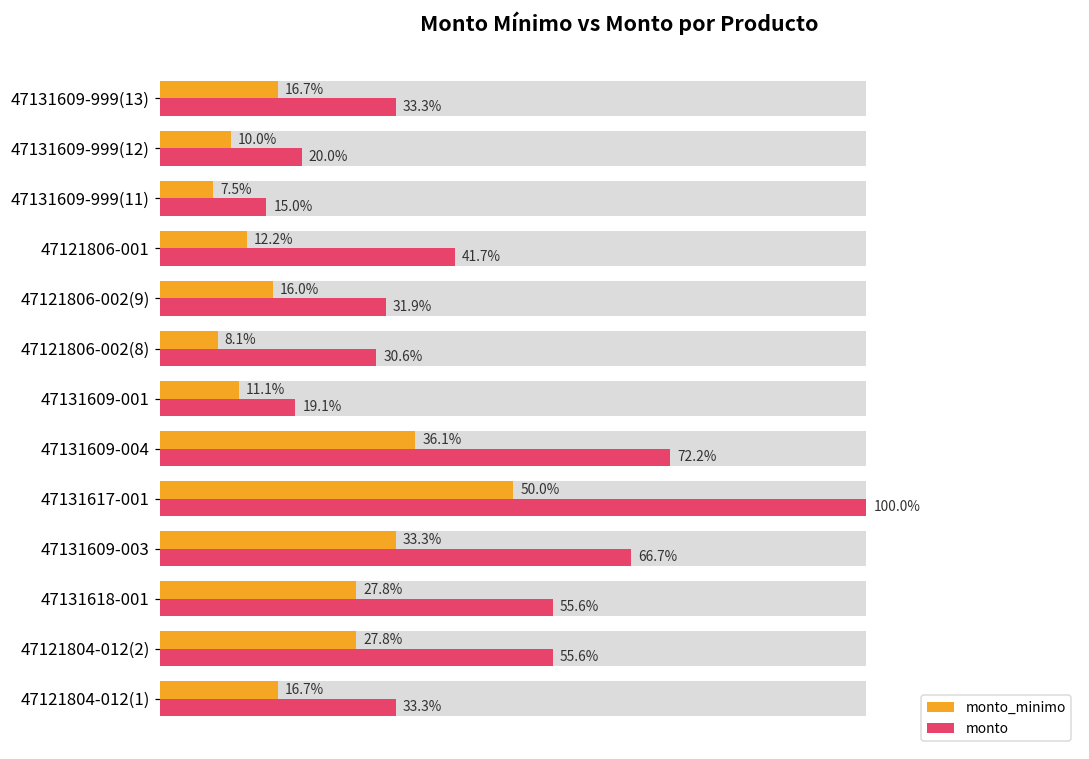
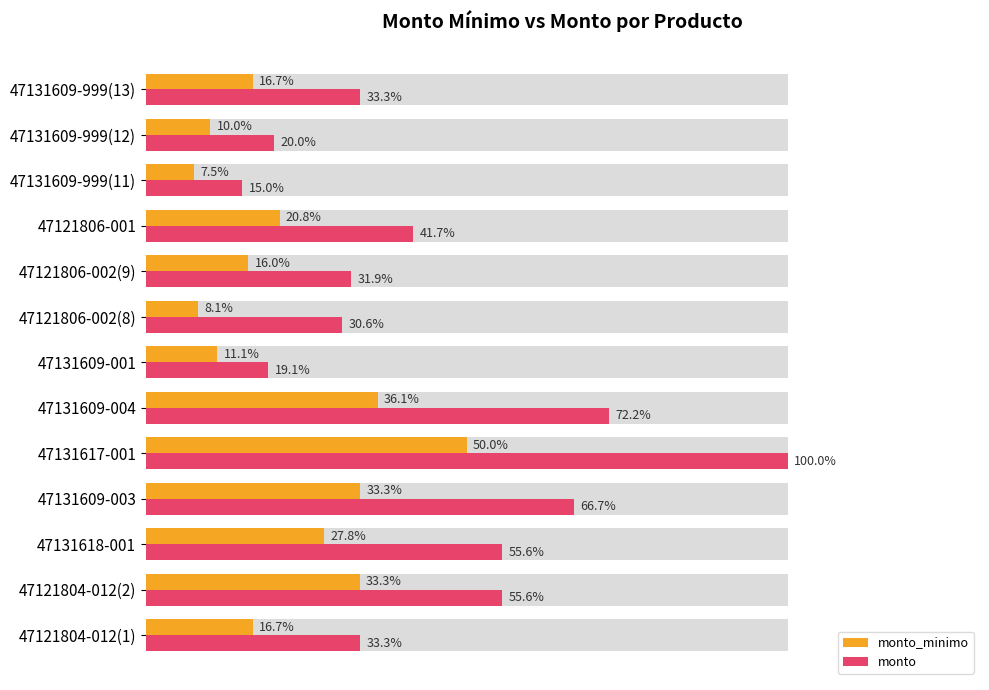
  {
    "monto_minimo": {
-     "47121806-001": "12.2%",
-     "47121804-012(2)": "27.8%"
+     "47121806-001": "20.8%",
+     "47121804-012(2)": "33.3%"
    },
    "monto": {
      "47131617-001": "100.0%"
    }
  }
